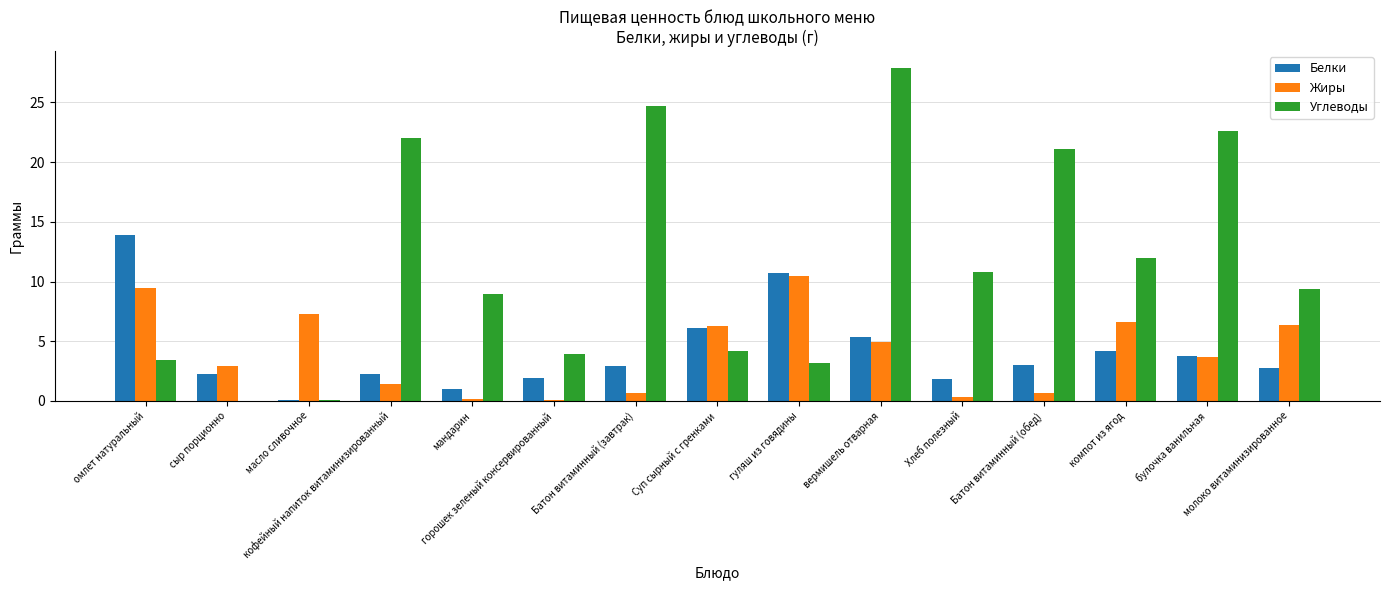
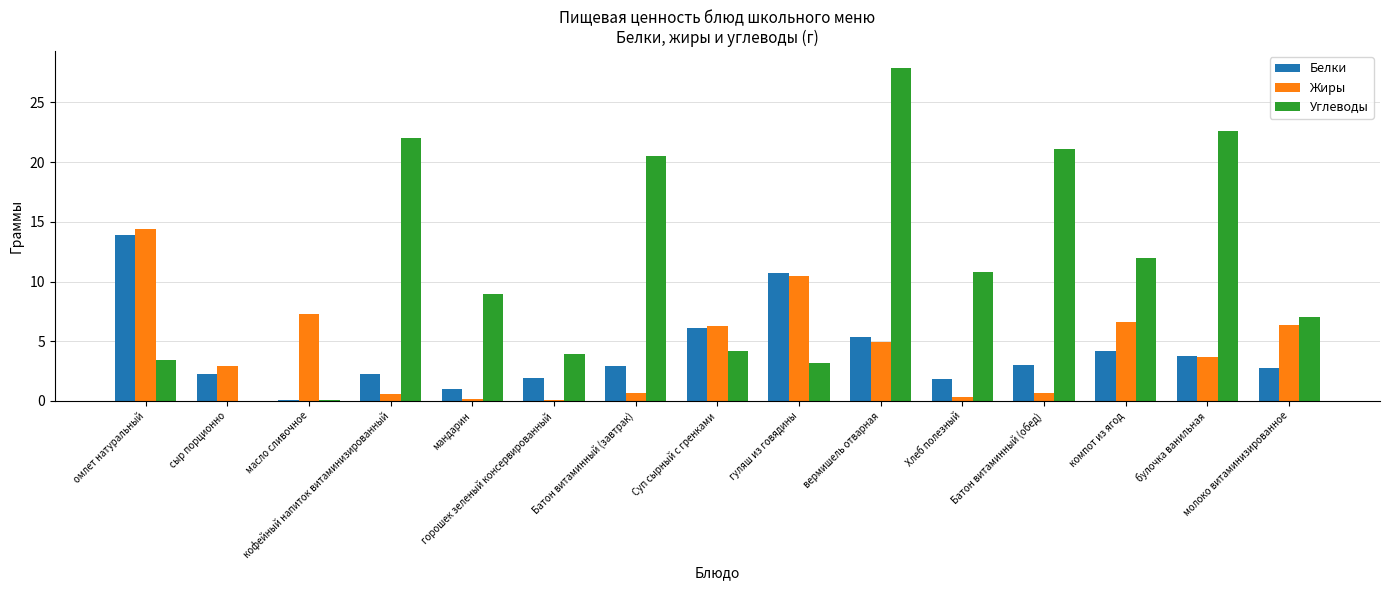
  {
    "Белки": {
      "омлет натуральный": 13.9,
      "сыр порционно": 2.3,
      "кофейный напиток витаминизированный": 2.3,
      "мандарин": 1.0,
      "горошек зеленый консервированный": 1.9,
      "Батон витаминный (завтрак)": 2.9,
      "Суп сырный с гренками": 6.1,
      "гуляш из говядины": 10.7,
      "вермишель отварная": 5.4,
      "Хлеб полезный": 1.8,
      "Батон витаминный (обед)": 3.0,
      "компот из ягод": 4.2,
      "булочка ванильная": 3.8,
      "молоко витаминизированное": 2.8
    },
    "Жиры": {
-     "омлет натуральный": 9.5,
+     "омлет натуральный": 14.4,
      "сыр порционно": 2.9,
      "масло сливочное": 7.3,
-     "кофейный напиток витаминизированный": 1.4,
+     "кофейный напиток витаминизированный": 0.6,
      "Батон витаминный (завтрак)": 0.7,
      "Суп сырный с гренками": 6.3,
      "гуляш из говядины": 10.5,
      "вермишель отварная": 4.9,
      "Хлеб полезный": 0.3,
      "Батон витаминный (обед)": 0.7,
      "компот из ягод": 6.6,
      "булочка ванильная": 3.7,
      "молоко витаминизированное": 6.4
    },
    "Углеводы": {
      "омлет натуральный": 3.4,
      "сыр порционно": 0.0,
      "кофейный напиток витаминизированный": 22.0,
      "мандарин": 9.0,
      "горошек зеленый консервированный": 3.9,
-     "Батон витаминный (завтрак)": 24.7,
+     "Батон витаминный (завтрак)": 20.5,
      "Суп сырный с гренками": 4.2,
      "гуляш из говядины": 3.2,
      "вермишель отварная": 27.9,
      "Хлеб полезный": 10.8,
      "Батон витаминный (обед)": 21.1,
      "компот из ягод": 12.0,
      "булочка ванильная": 22.6,
-     "молоко витаминизированное": 9.4
+     "молоко витаминизированное": 7.0
    }
  }
